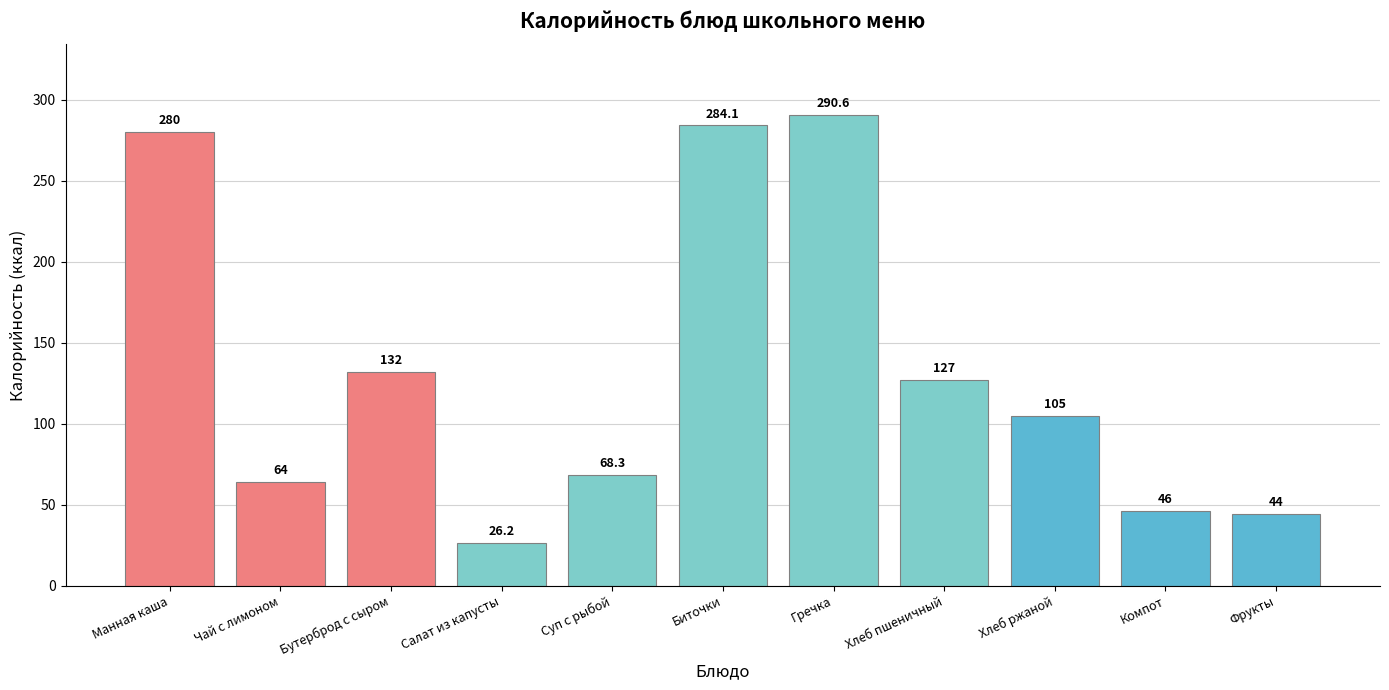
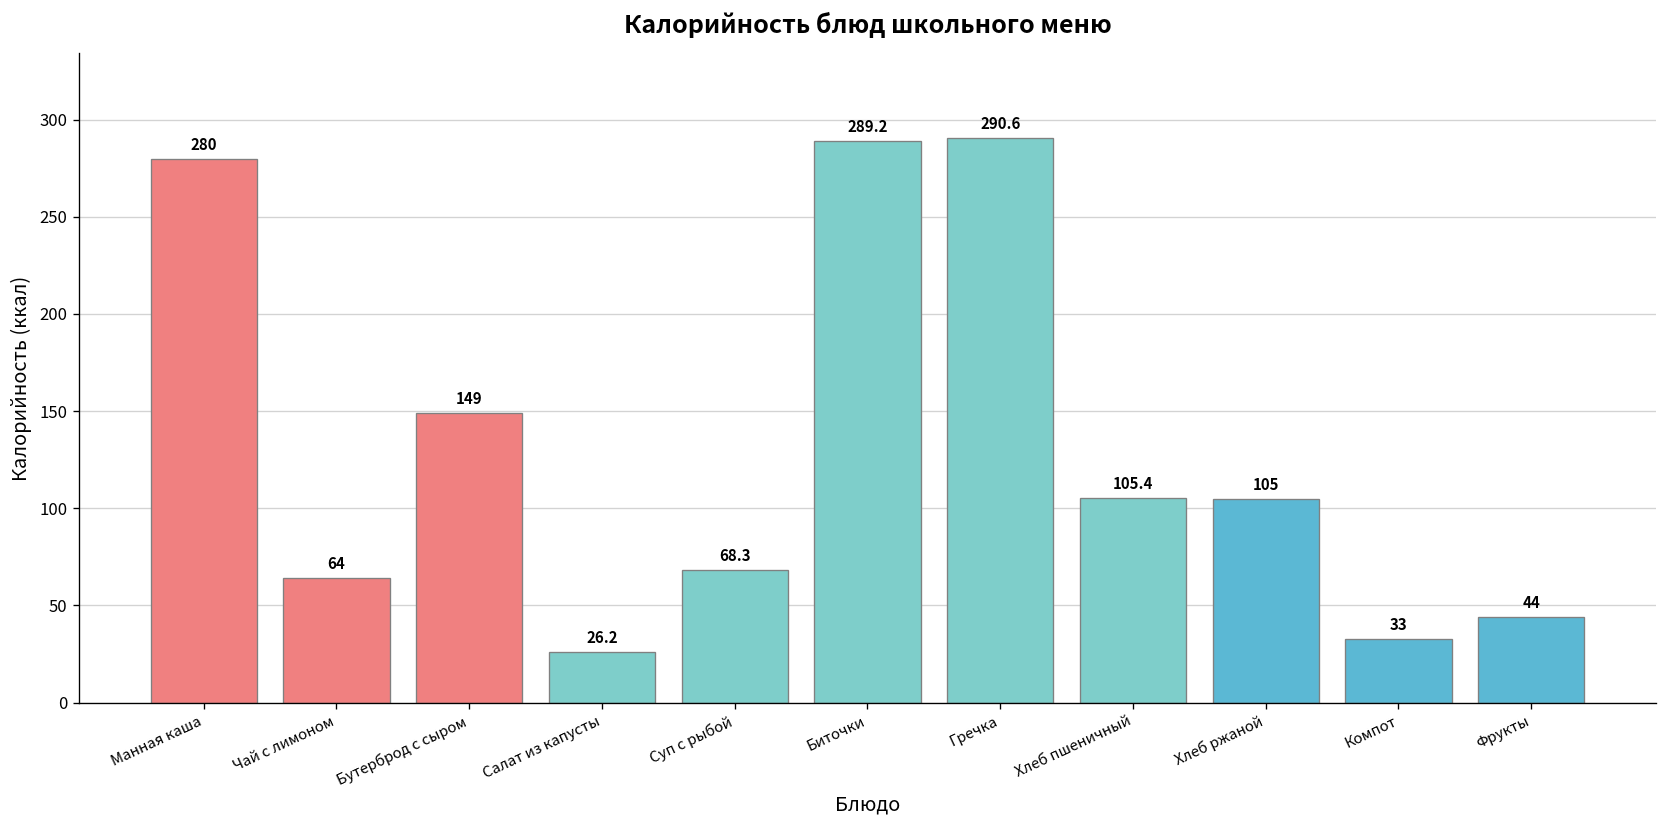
  {
    "Манная каша": 280,
    "Чай с лимоном": 64,
-   "Бутерброд с сыром": 132,
+   "Бутерброд с сыром": 149,
    "Салат из капусты": 26.2,
    "Суп с рыбой": 68.3,
-   "Биточки": 284.1,
+   "Биточки": 289.2,
    "Гречка": 290.6,
-   "Хлеб пшеничный": 127,
+   "Хлеб пшеничный": 105.4,
    "Хлеб ржаной": 105,
-   "Компот": 46,
+   "Компот": 33,
    "Фрукты": 44
  }
